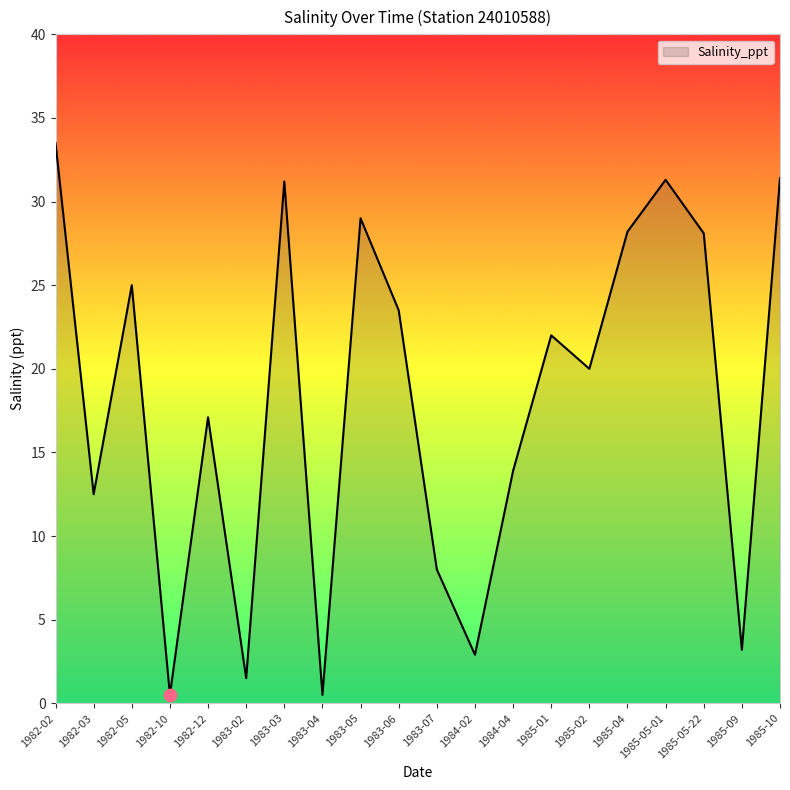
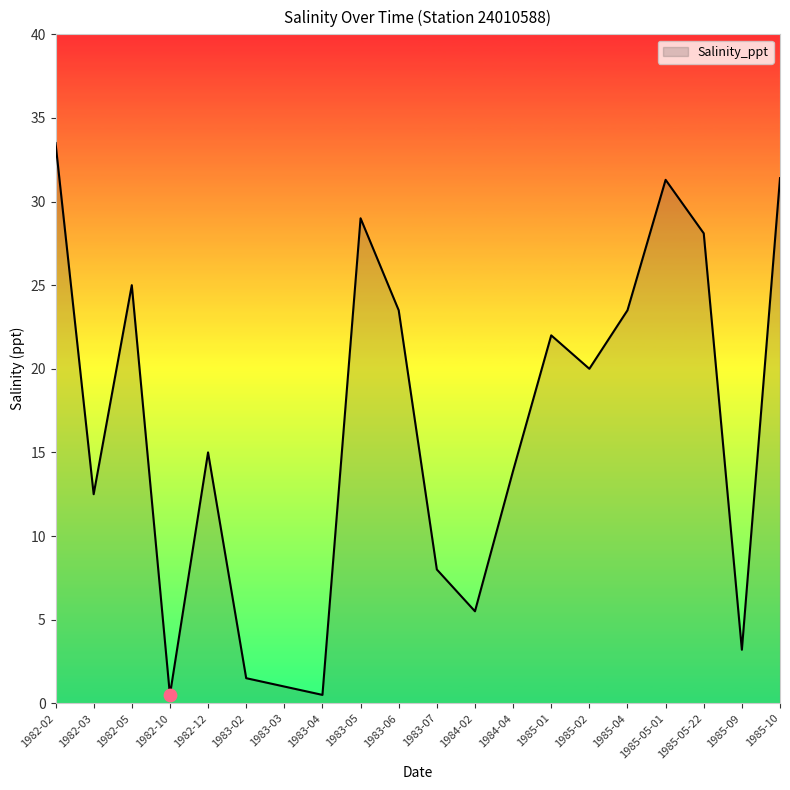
  {
    "Salinity_ppt": {
      "1982-02": 33.5,
      "1982-03": 12.5,
      "1982-05": 25.0,
-     "1982-12": 17.1,
+     "1982-12": 15.0,
      "1983-02": 1.5,
-     "1983-03": 31.2,
+     "1983-03": 1.0,
      "1983-04": 0.5,
      "1983-05": 29.0,
      "1983-06": 23.5,
      "1983-07": 8.0,
-     "1984-02": 2.9,
+     "1984-02": 5.5,
      "1984-04": 13.9,
      "1985-01": 22.0,
      "1985-02": 20.0,
-     "1985-04": 28.2,
+     "1985-04": 23.5,
      "1985-05-01": 31.3,
      "1985-05-22": 28.1,
      "1985-09": 3.2,
      "1985-10": 31.4
    }
  }
